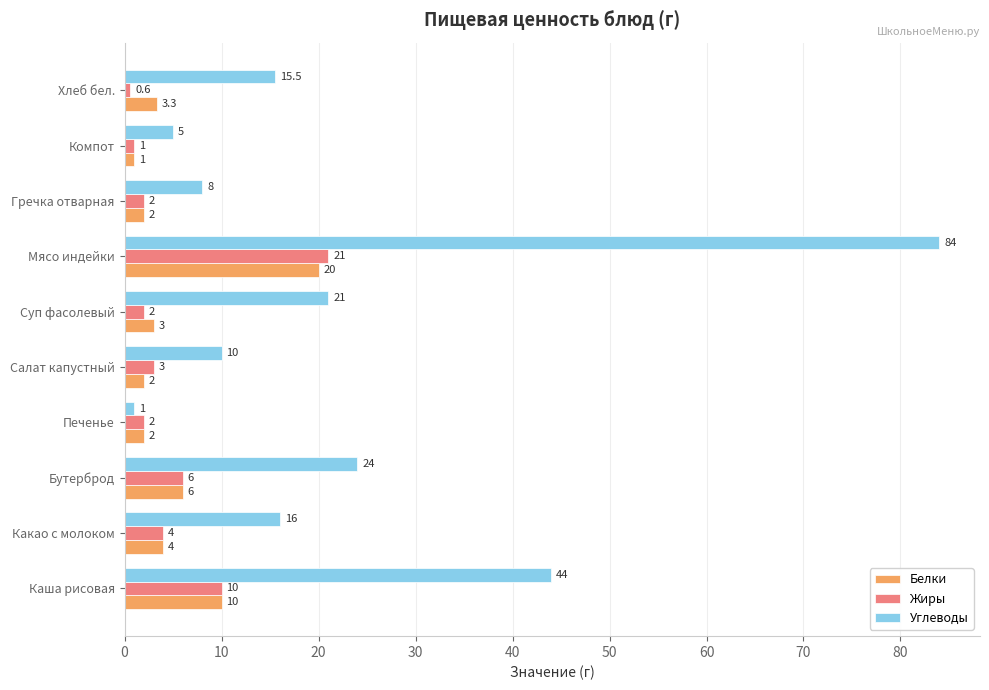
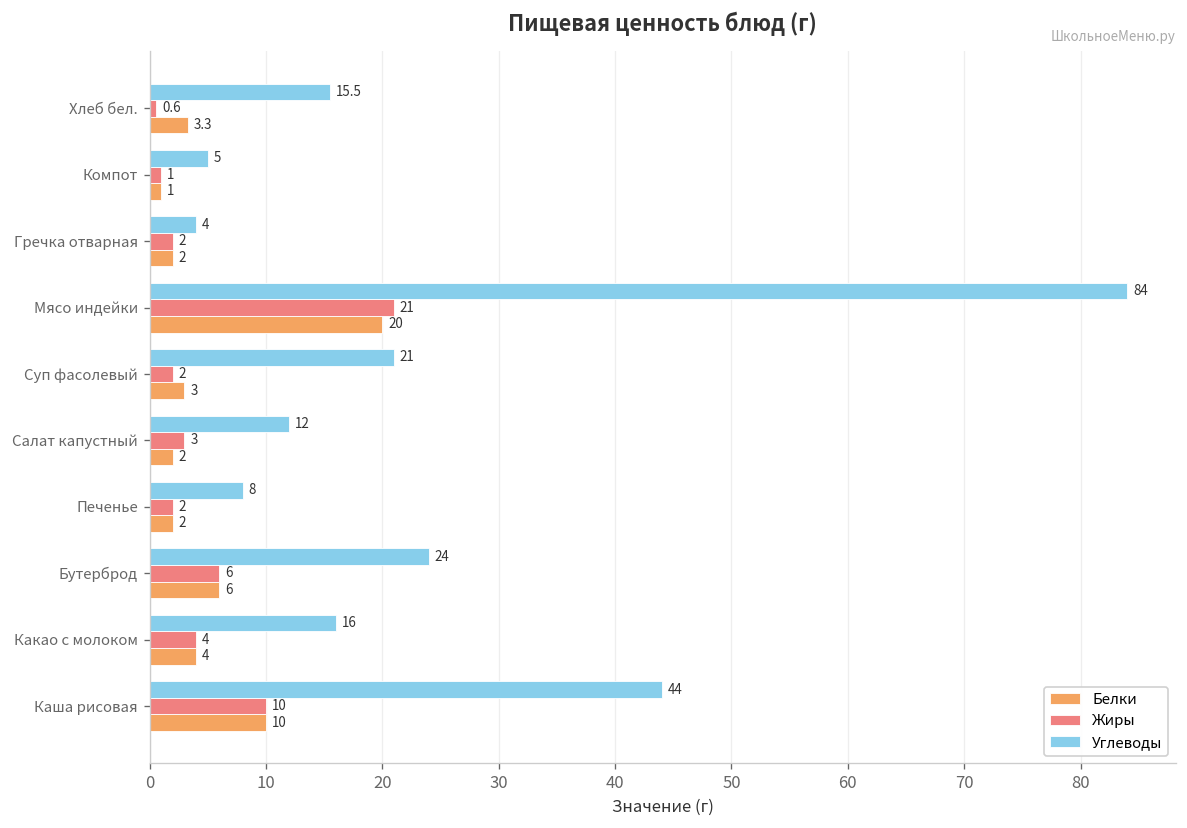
  {
    "Углеводы": {
      "Хлеб бел.": 15.5,
      "Компот": 5,
-     "Гречка отварная": 8,
+     "Гречка отварная": 4,
      "Мясо индейки": 84,
      "Суп фасолевый": 21,
-     "Салат капустный": 10,
-     "Печенье": 1,
+     "Салат капустный": 12,
+     "Печенье": 8,
      "Бутерброд": 24,
      "Какао с молоком": 16,
      "Каша рисовая": 44
    }
  }
